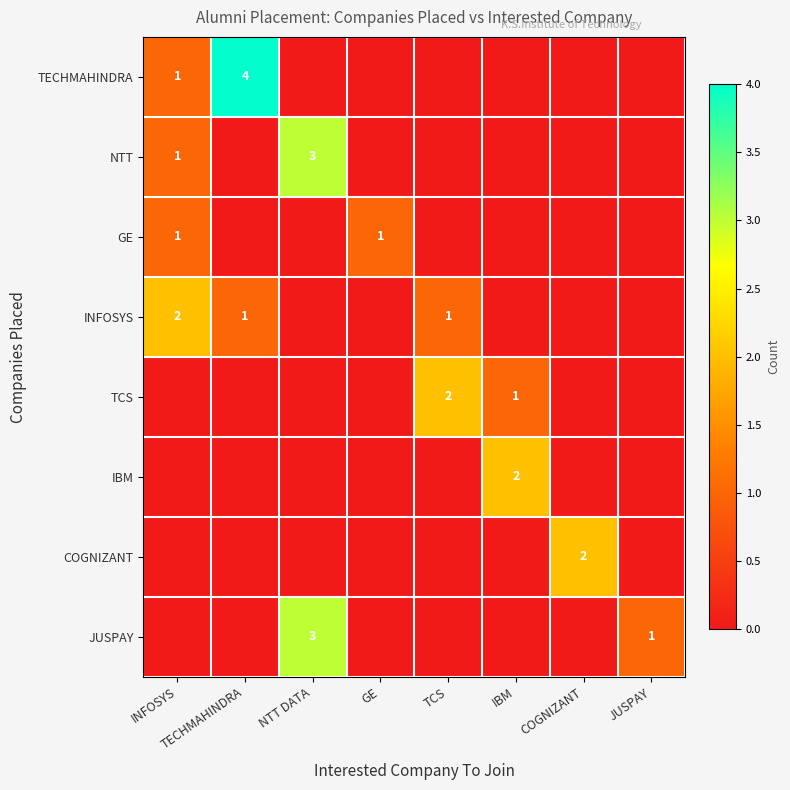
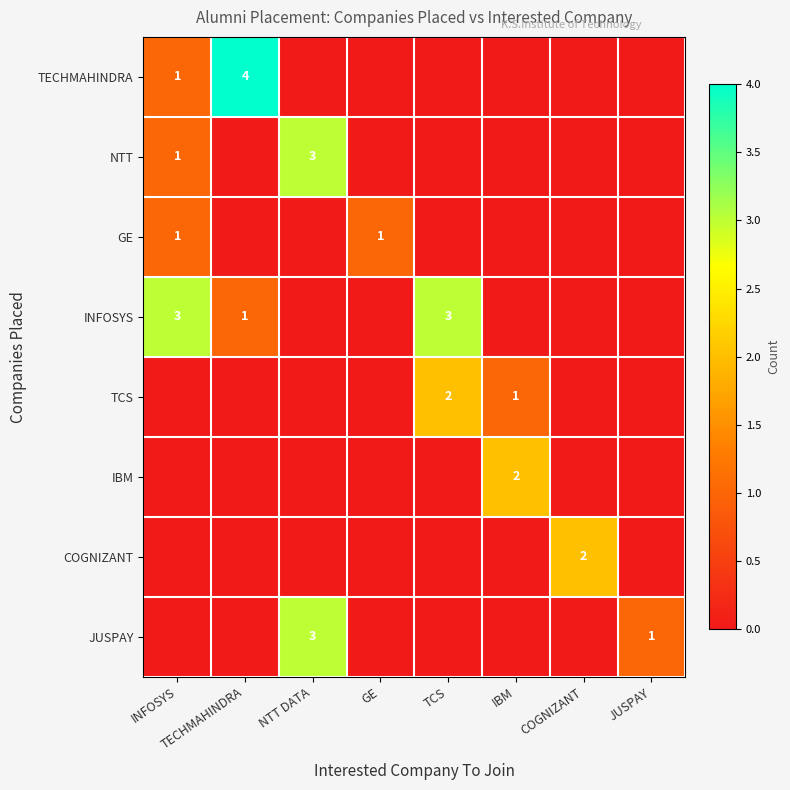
  {
    "TECHMAHINDRA": {
      "INFOSYS": 1,
      "TECHMAHINDRA": 4
    },
    "NTT": {
      "INFOSYS": 1,
      "NTT DATA": 3
    },
    "GE": {
      "INFOSYS": 1,
      "GE": 1
    },
    "INFOSYS": {
-     "INFOSYS": 2,
+     "INFOSYS": 3,
      "TECHMAHINDRA": 1,
-     "TCS": 1
+     "TCS": 3
    },
    "TCS": {
      "TCS": 2,
      "IBM": 1
    },
    "IBM": {
      "IBM": 2
    },
    "COGNIZANT": {
      "COGNIZANT": 2
    },
    "JUSPAY": {
      "NTT DATA": 3,
      "JUSPAY": 1
    }
  }
